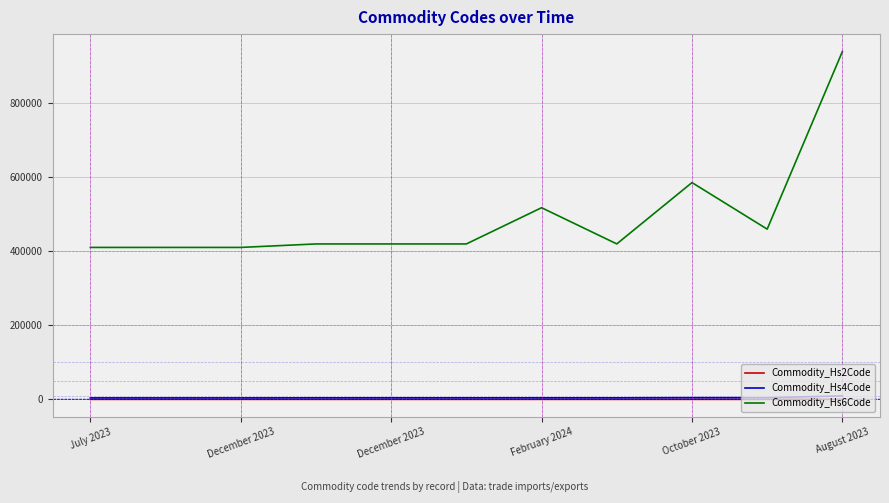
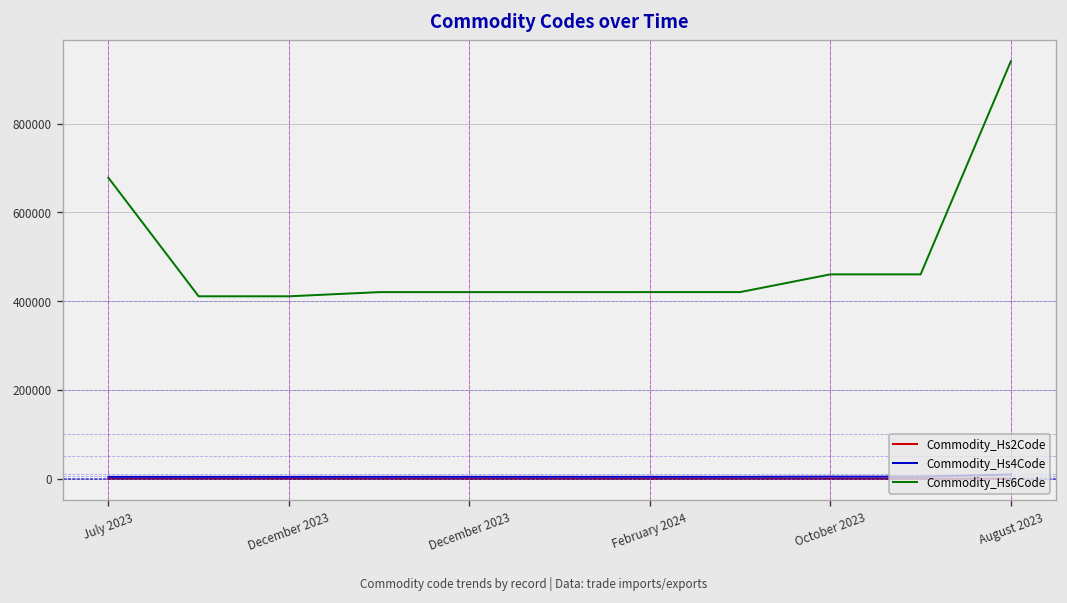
  {
    "Commodity_Hs6Code": {
-     "July 2023": 410000,
-     "February 2024": 520000,
-     "October 2023": 590000,
+     "July 2023": 680000,
+     "February 2024": 420000,
+     "October 2023": 460000,
      "August 2023": 940000
    }
  }
